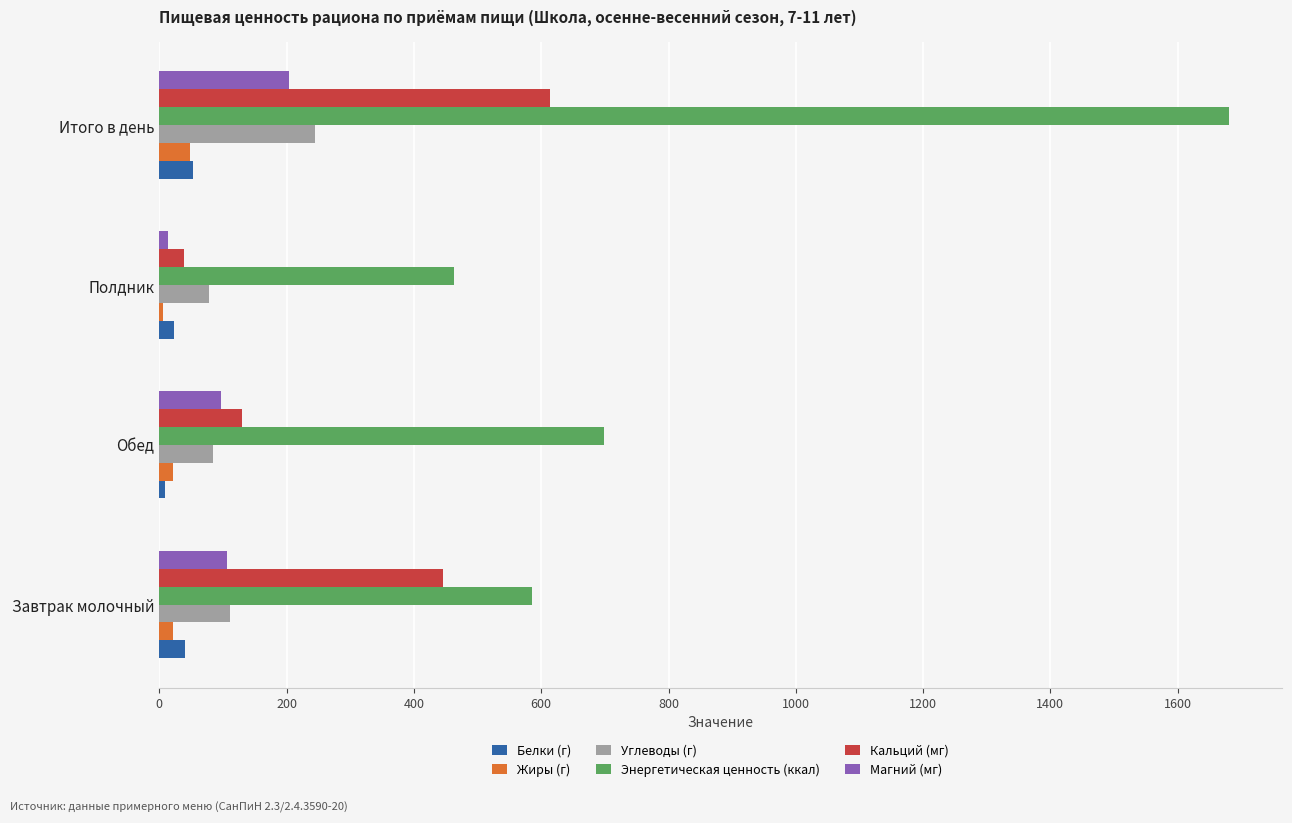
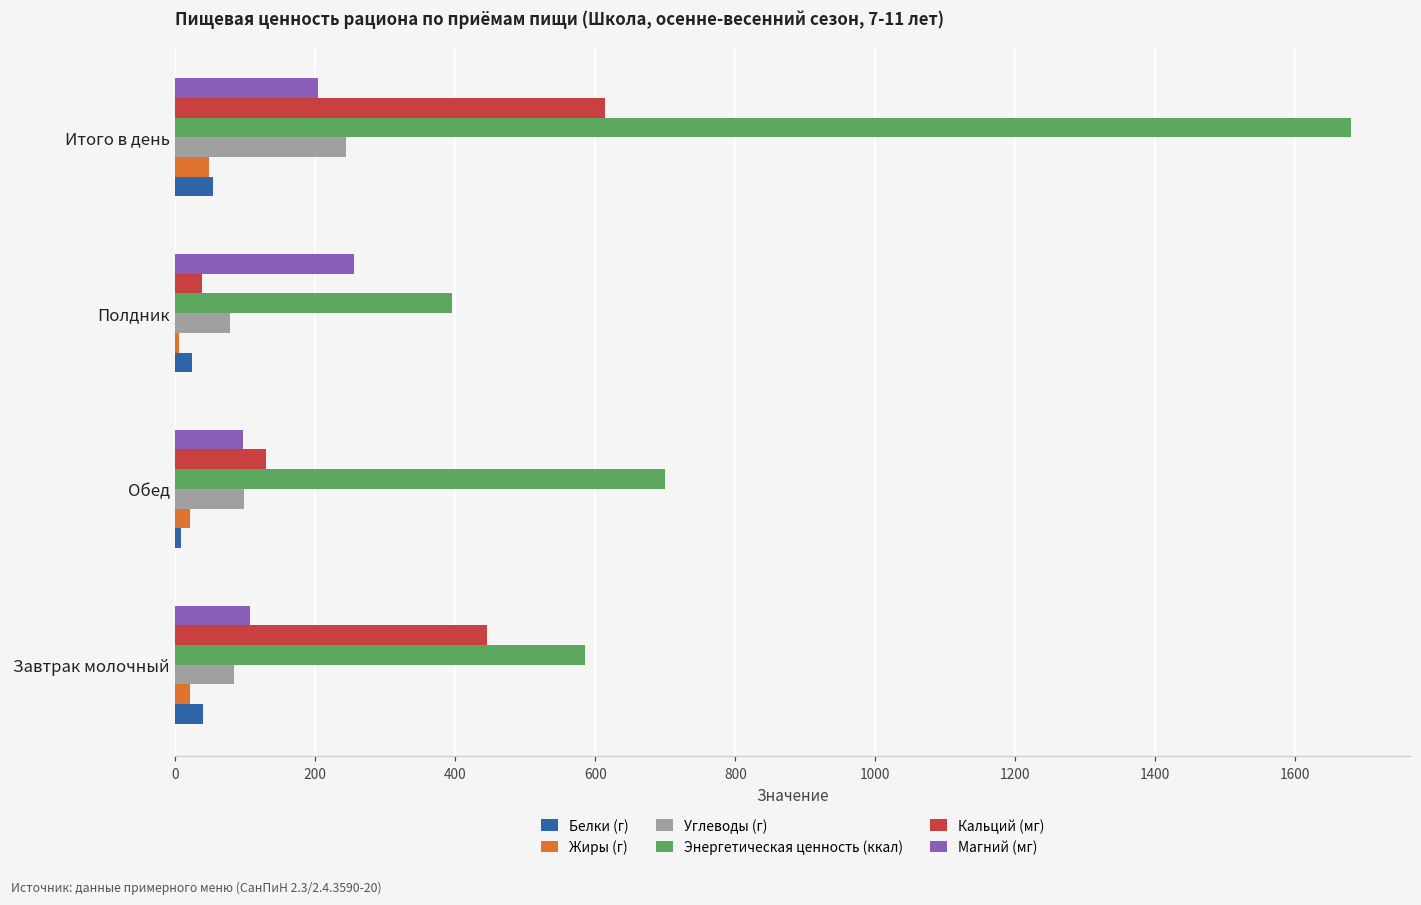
  {
    "Белки (г)": {
      "Итого в день": 50,
      "Полдник": 20,
      "Обед": 10,
      "Завтрак молочный": 40
    },
    "Углеводы (г)": {
      "Итого в день": 240,
      "Полдник": 80,
-     "Обед": 80,
-     "Завтрак молочный": 110
+     "Обед": 100,
+     "Завтрак молочный": 80
    },
    "Энергетическая ценность (ккал)": {
      "Итого в день": 1680,
-     "Полдник": 460,
+     "Полдник": 400,
      "Обед": 700,
      "Завтрак молочный": 590
    },
    "Магний (мг)": {
      "Итого в день": 200,
-     "Полдник": 10,
+     "Полдник": 260,
      "Обед": 100,
      "Завтрак молочный": 110
    }
  }
